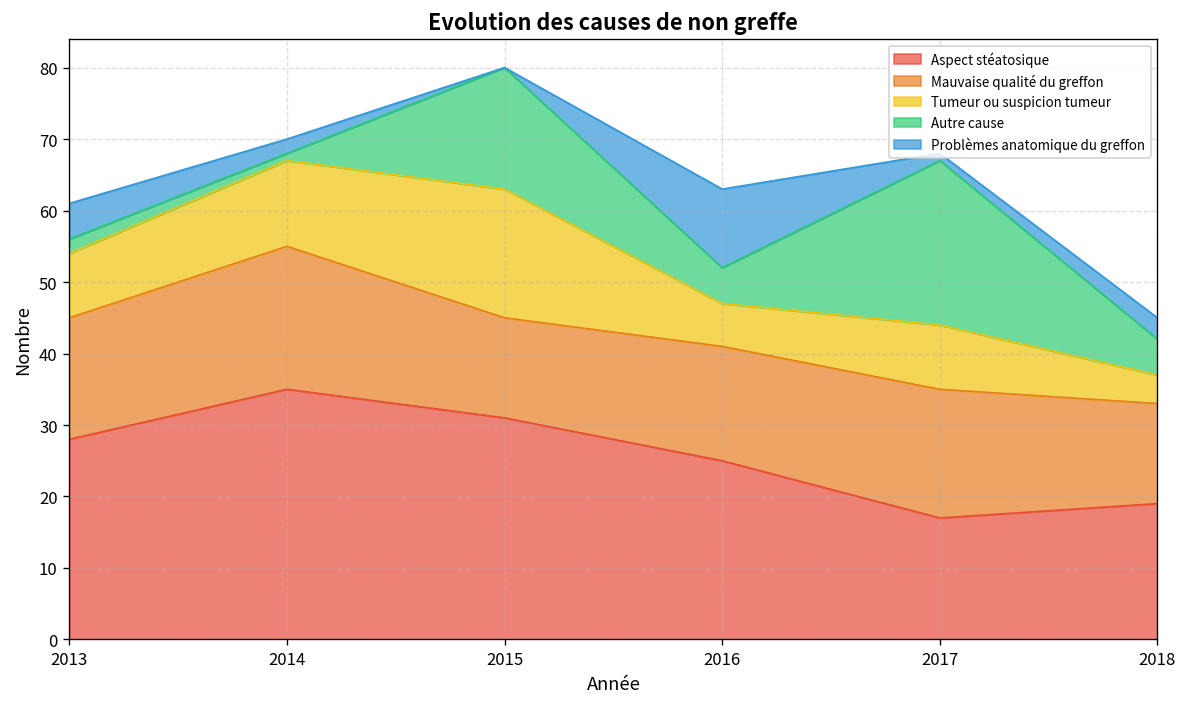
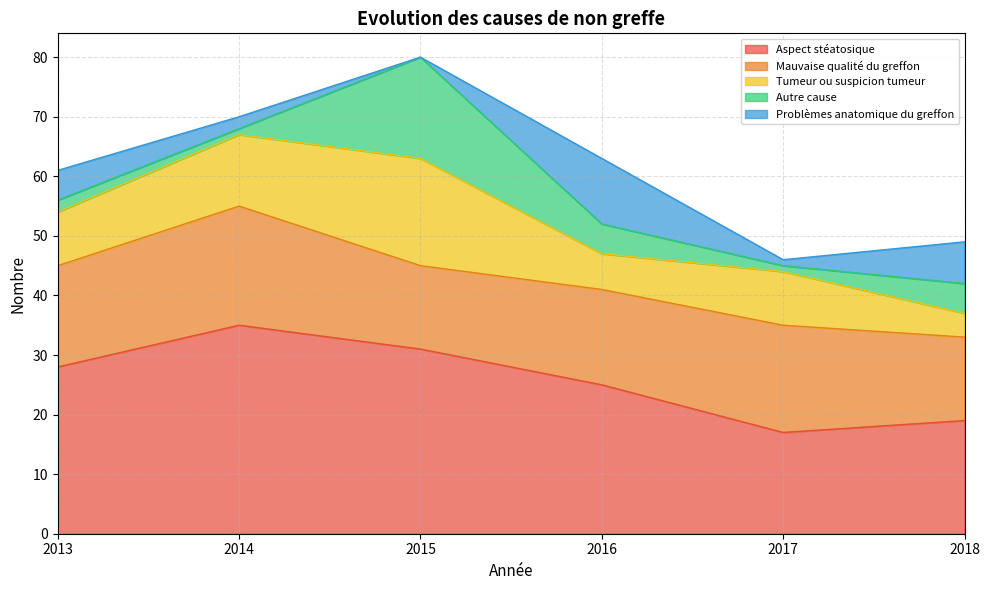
  {
    "Tumeur ou suspicion tumeur": {
      "2013": 9,
      "2014": 12,
      "2015": 18,
      "2016": 6,
      "2017": 9,
      "2018": 4
    },
    "Autre cause": {
      "2013": 2,
      "2014": 1,
      "2016": 5,
-     "2017": 23,
+     "2017": 1,
      "2018": 5
    },
    "Problèmes anatomique du greffon": {
      "2013": 5,
      "2014": 2,
      "2016": 11,
      "2017": 1,
-     "2018": 3
+     "2018": 7
    }
  }
